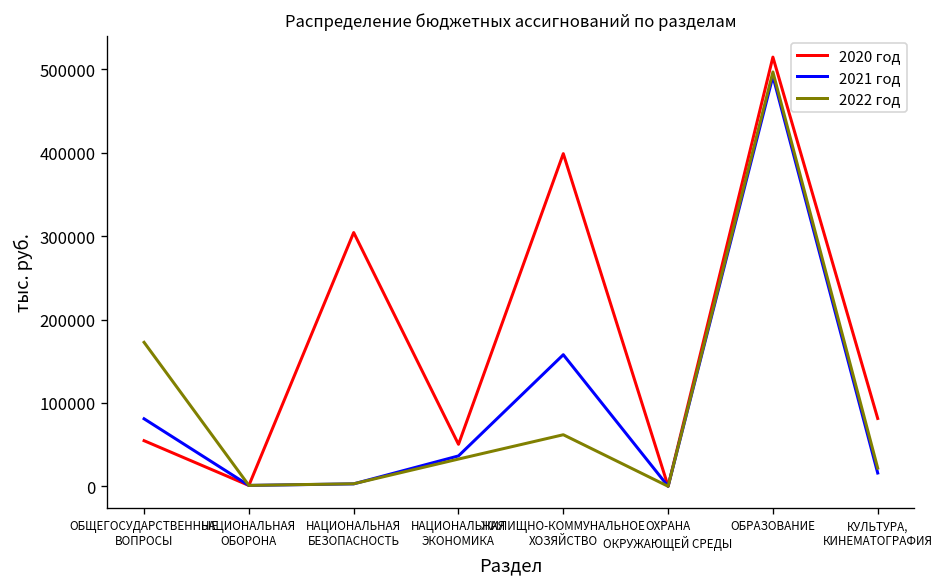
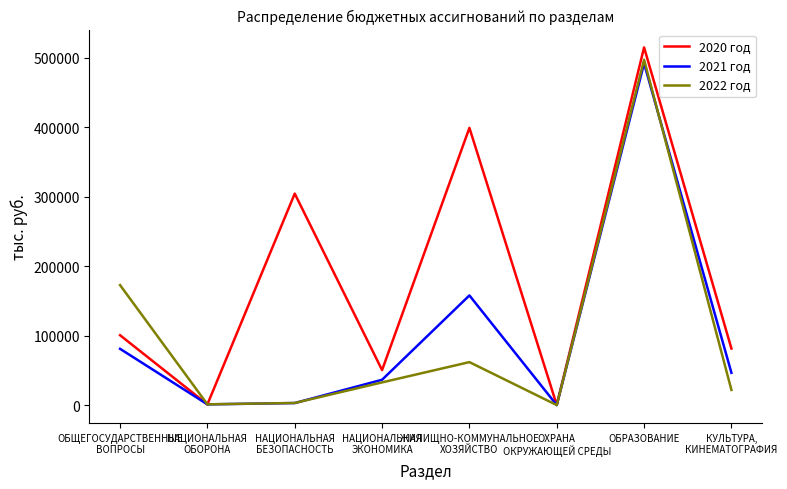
  {
    "2020 год": {
-     "ОБЩЕГОСУДАРСТВЕННЫЕ ВОПРОСЫ": 50000,
+     "ОБЩЕГОСУДАРСТВЕННЫЕ ВОПРОСЫ": 100000,
      "НАЦИОНАЛЬНАЯ БЕЗОПАСНОСТЬ": 300000,
      "ОБРАЗОВАНИЕ": 510000,
      "КУЛЬТУРА, КИНЕМАТОГРАФИЯ": 80000
    },
    "2021 год": {
      "ОБЩЕГОСУДАРСТВЕННЫЕ ВОПРОСЫ": 80000,
      "ОБРАЗОВАНИЕ": 490000,
-     "КУЛЬТУРА, КИНЕМАТОГРАФИЯ": 20000
+     "КУЛЬТУРА, КИНЕМАТОГРАФИЯ": 50000
    },
    "2022 год": {
      "ОБЩЕГОСУДАРСТВЕННЫЕ ВОПРОСЫ": 170000,
      "ОБРАЗОВАНИЕ": 500000,
      "КУЛЬТУРА, КИНЕМАТОГРАФИЯ": 20000
    }
  }
